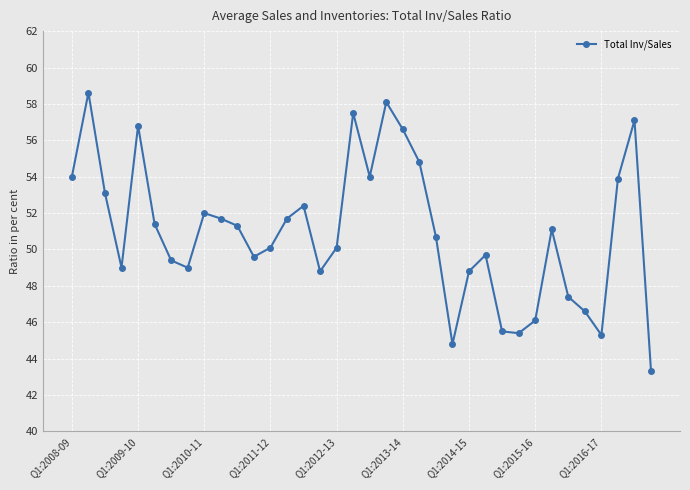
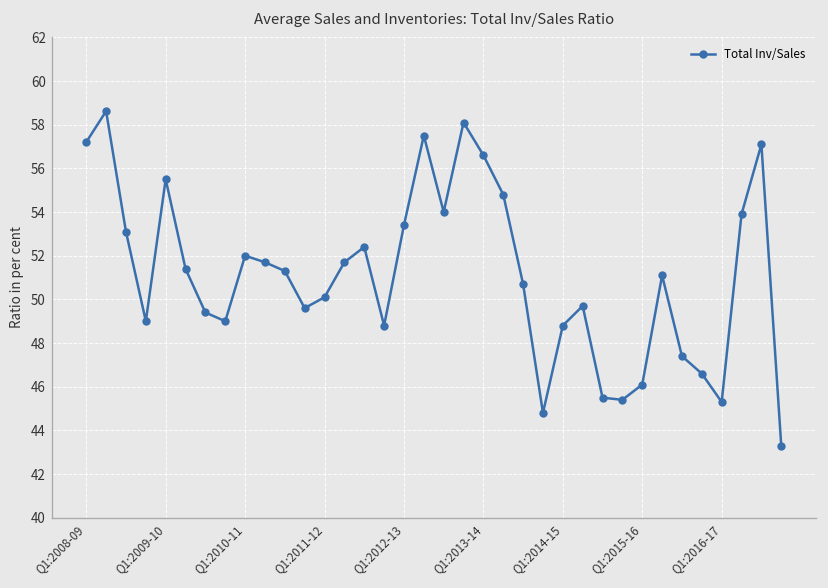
  {
-   "Q1:2008-09": 54.0,
-   "Q1:2009-10": 56.8,
+   "Q1:2008-09": 57.2,
+   "Q1:2009-10": 55.5,
    "Q1:2010-11": 52.0,
    "Q1:2011-12": 50.1,
-   "Q1:2012-13": 50.1,
+   "Q1:2012-13": 53.4,
    "Q1:2013-14": 56.6,
    "Q1:2014-15": 48.8,
    "Q1:2015-16": 46.1,
    "Q1:2016-17": 45.3
  }
